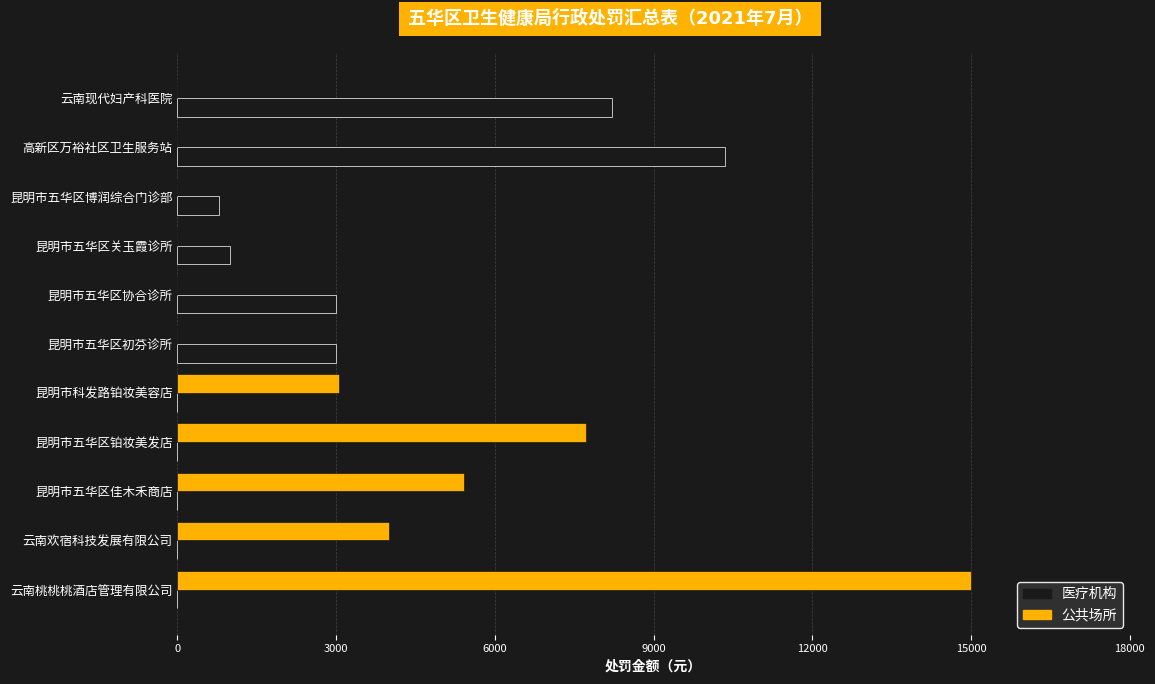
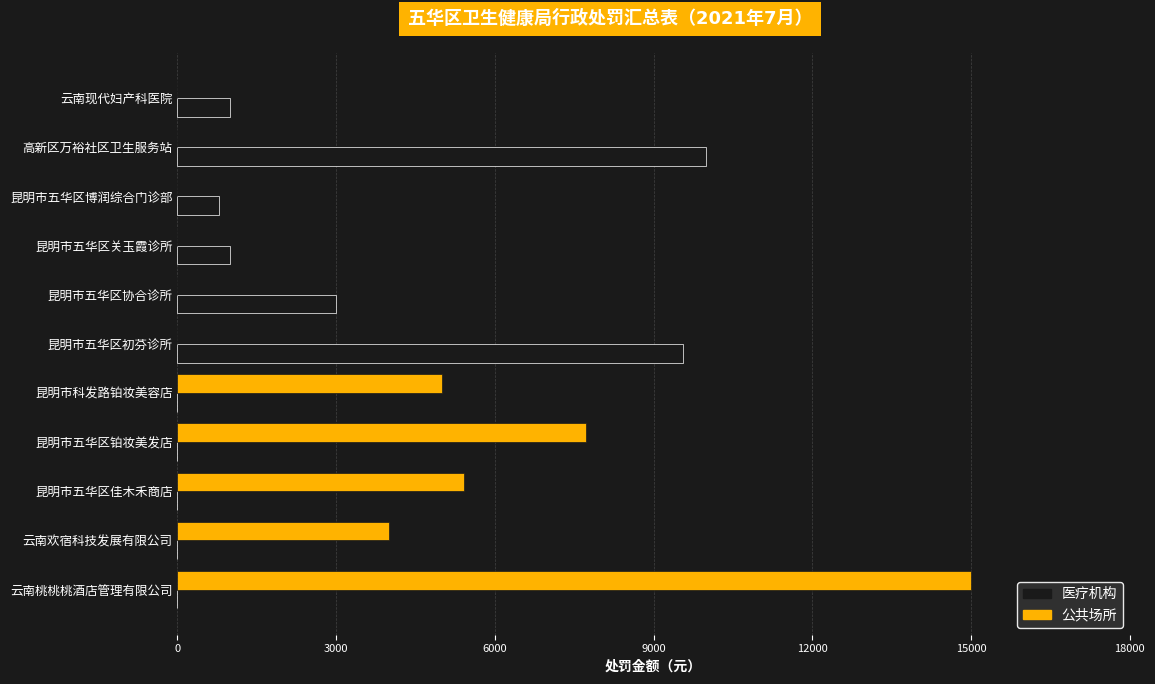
  {
    "医疗机构": {
-     "云南现代妇产科医院": 8200,
-     "高新区万裕社区卫生服务站": 10400,
+     "云南现代妇产科医院": 1000,
+     "高新区万裕社区卫生服务站": 10000,
      "昆明市五华区博润综合门诊部": 800,
      "昆明市五华区关玉霞诊所": 1000,
      "昆明市五华区协合诊所": 3000,
-     "昆明市五华区初芬诊所": 3000,
+     "昆明市五华区初芬诊所": 9600,
      "昆明市科发路铂妆美容店": 0,
      "昆明市五华区铂妆美发店": 0,
      "昆明市五华区佳木禾商店": 0,
      "云南欢宿科技发展有限公司": 0,
      "云南桃桃桃酒店管理有限公司": 0
    },
    "公共场所": {
      "云南现代妇产科医院": 0,
      "高新区万裕社区卫生服务站": 0,
      "昆明市五华区博润综合门诊部": 0,
      "昆明市五华区关玉霞诊所": 0,
      "昆明市五华区协合诊所": 0,
      "昆明市五华区初芬诊所": 0,
-     "昆明市科发路铂妆美容店": 3100,
+     "昆明市科发路铂妆美容店": 5000,
      "昆明市五华区铂妆美发店": 7700,
      "昆明市五华区佳木禾商店": 5400,
      "云南欢宿科技发展有限公司": 4000,
      "云南桃桃桃酒店管理有限公司": 15000
    }
  }
